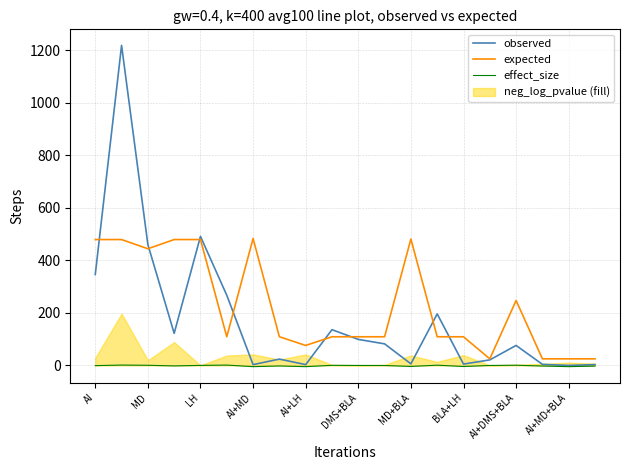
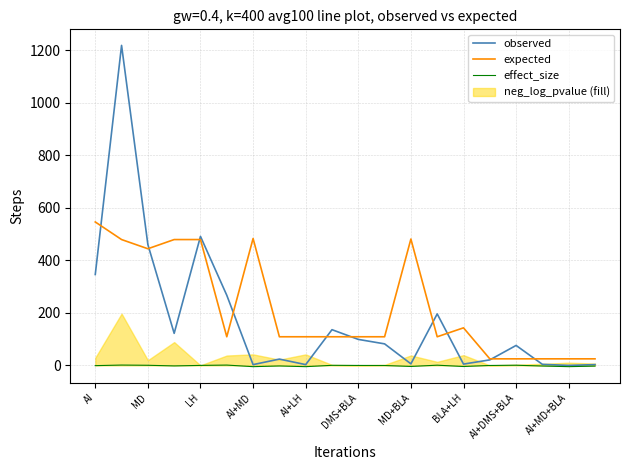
  {
    "observed": {
      "AI": 350,
      "MD": 460,
      "LH": 490,
      "DMS+BLA": 100,
      "MD+BLA": 10,
      "AI+DMS+BLA": 80
    },
    "neg_log_pvalue (fill)": {
      "AI": 30,
      "MD": 20,
      "AI+MD": 40,
      "AI+LH": 40,
      "MD+BLA": 40,
      "BLA+LH": 40,
      "AI+MD+BLA": 10
    },
    "expected": {
-     "AI": 480,
+     "AI": 550,
      "MD": 440,
      "LH": 480,
      "AI+MD": 480,
-     "AI+LH": 80,
+     "AI+LH": 110,
      "DMS+BLA": 110,
      "MD+BLA": 480,
-     "BLA+LH": 110,
-     "AI+DMS+BLA": 250,
+     "BLA+LH": 140,
+     "AI+DMS+BLA": 30,
      "AI+MD+BLA": 30
    },
    "effect_size": {
      "AI": 0,
      "MD": 0,
      "MD+BLA": 0
    }
  }
